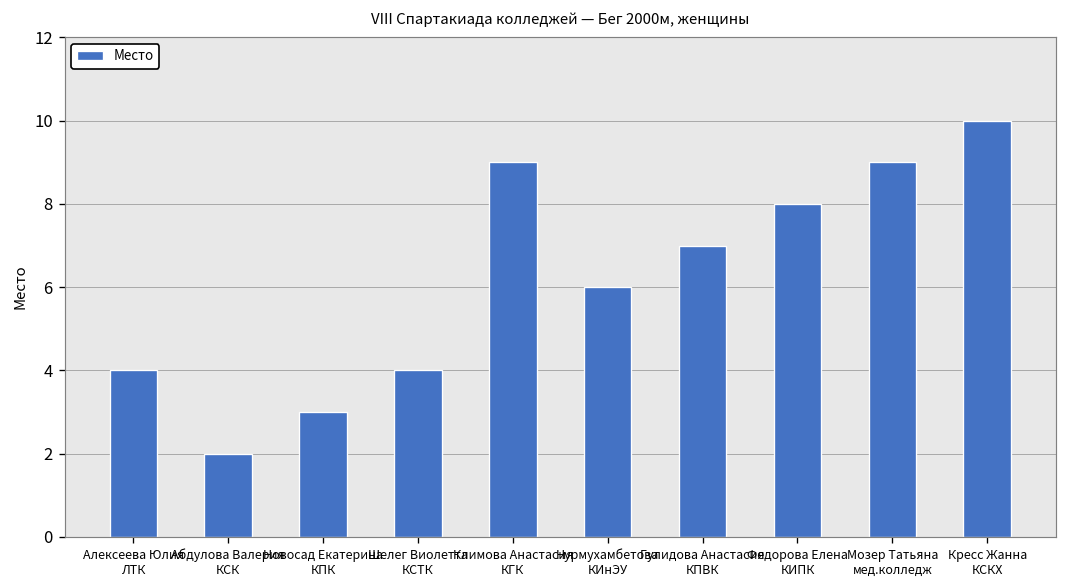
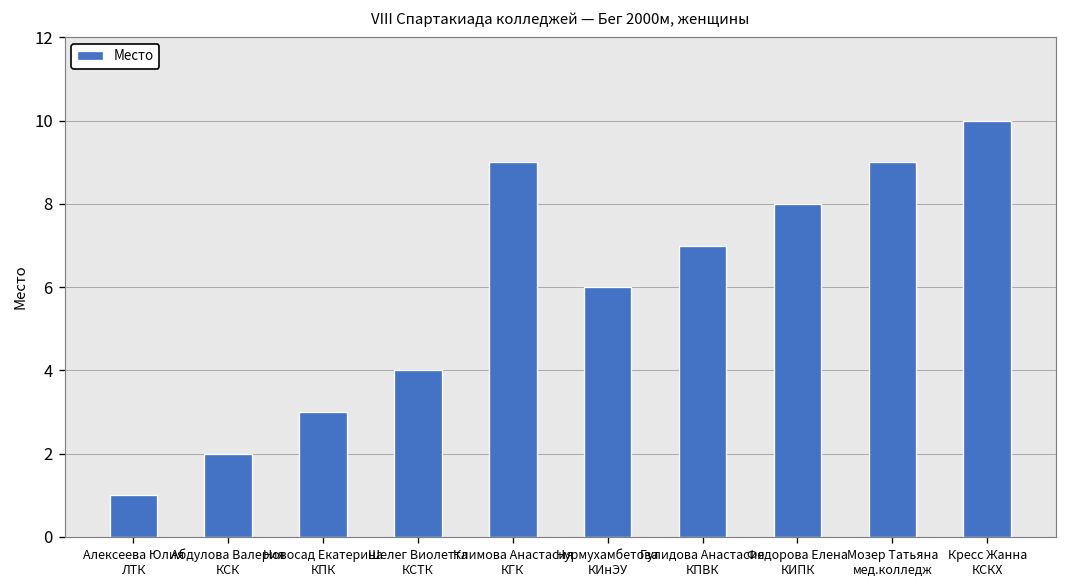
  {
-   "Алексеева Юлия ЛТК": 4,
+   "Алексеева Юлия ЛТК": 1,
    "Климова Анастасия КГК": 9,
    "Мозер Татьяна мед.колледж": 9,
    "Кресс Жанна КСКХ": 10
  }
